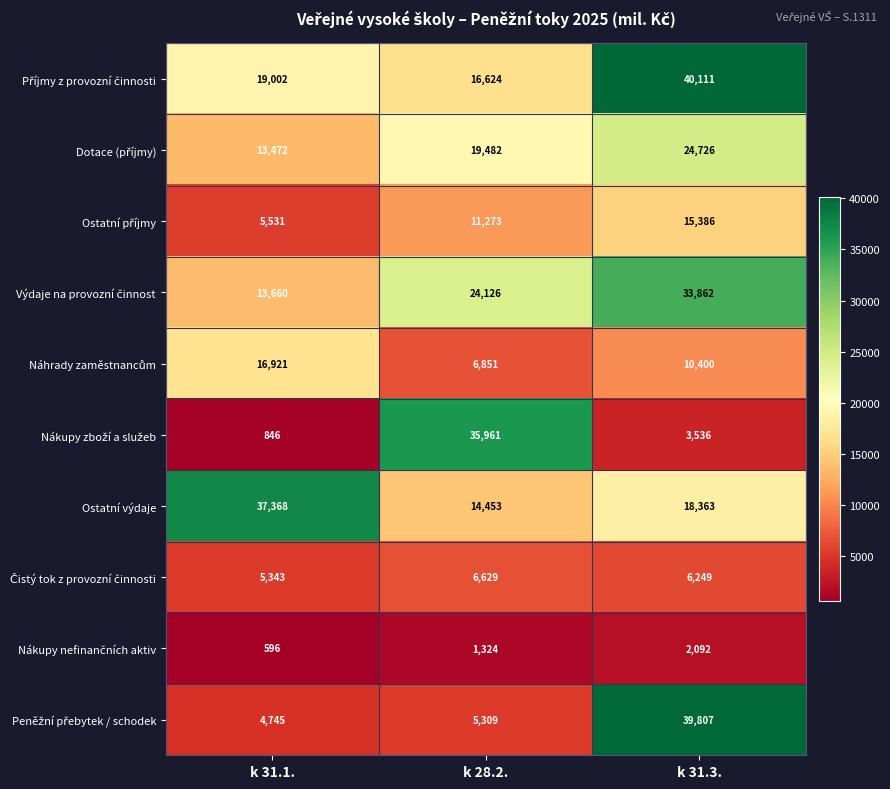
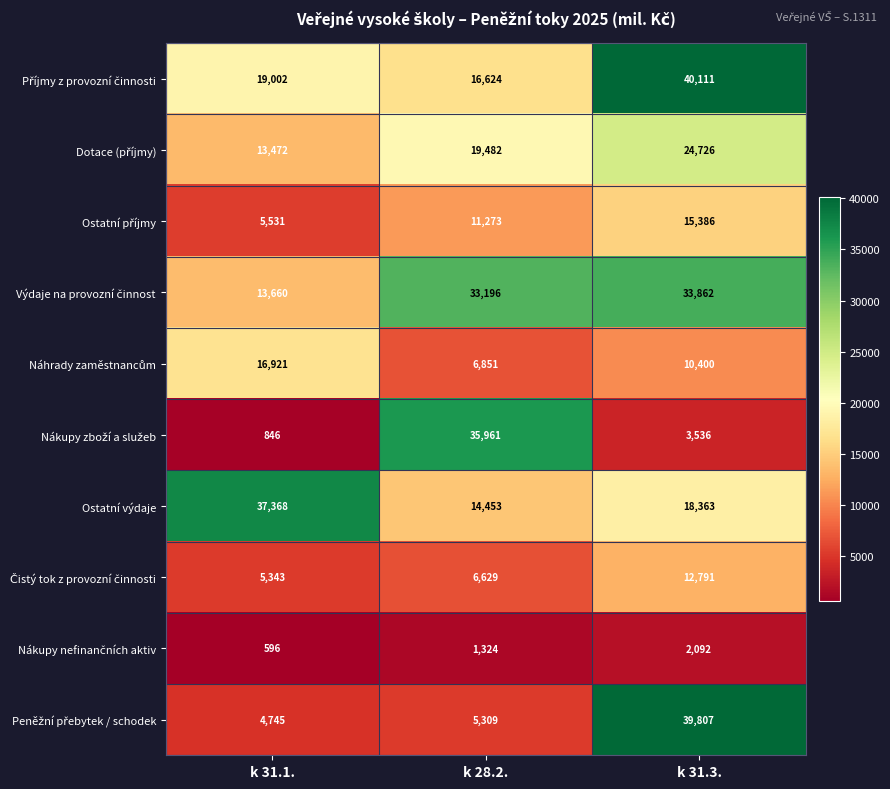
  {
    "Příjmy z provozní činnosti": {
      "k 31.1.": "19,002",
      "k 28.2.": "16,624",
      "k 31.3.": "40,111"
    },
    "Dotace (příjmy)": {
      "k 31.1.": "13,472",
      "k 28.2.": "19,482",
      "k 31.3.": "24,726"
    },
    "Ostatní příjmy": {
      "k 31.1.": "5,531",
      "k 28.2.": "11,273",
      "k 31.3.": "15,386"
    },
    "Výdaje na provozní činnost": {
      "k 31.1.": "13,660",
-     "k 28.2.": "24,126",
+     "k 28.2.": "33,196",
      "k 31.3.": "33,862"
    },
    "Náhrady zaměstnancům": {
      "k 31.1.": "16,921",
      "k 28.2.": "6,851",
      "k 31.3.": "10,400"
    },
    "Nákupy zboží a služeb": {
      "k 31.1.": "846",
      "k 28.2.": "35,961",
      "k 31.3.": "3,536"
    },
    "Ostatní výdaje": {
      "k 31.1.": "37,368",
      "k 28.2.": "14,453",
      "k 31.3.": "18,363"
    },
    "Čistý tok z provozní činnosti": {
      "k 31.1.": "5,343",
      "k 28.2.": "6,629",
-     "k 31.3.": "6,249"
+     "k 31.3.": "12,791"
    },
    "Nákupy nefinančních aktiv": {
      "k 31.1.": "596",
      "k 28.2.": "1,324",
      "k 31.3.": "2,092"
    },
    "Peněžní přebytek / schodek": {
      "k 31.1.": "4,745",
      "k 28.2.": "5,309",
      "k 31.3.": "39,807"
    }
  }
